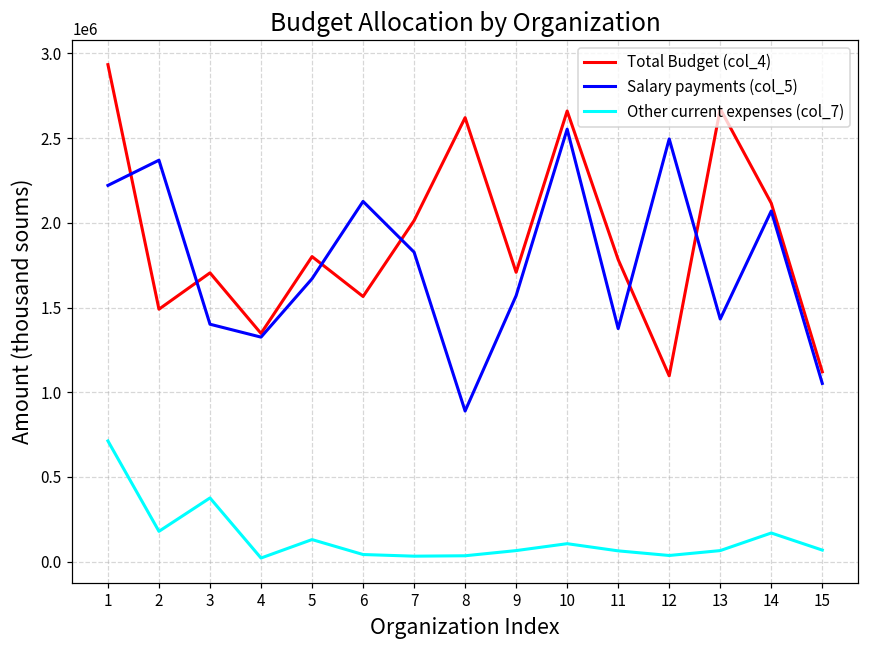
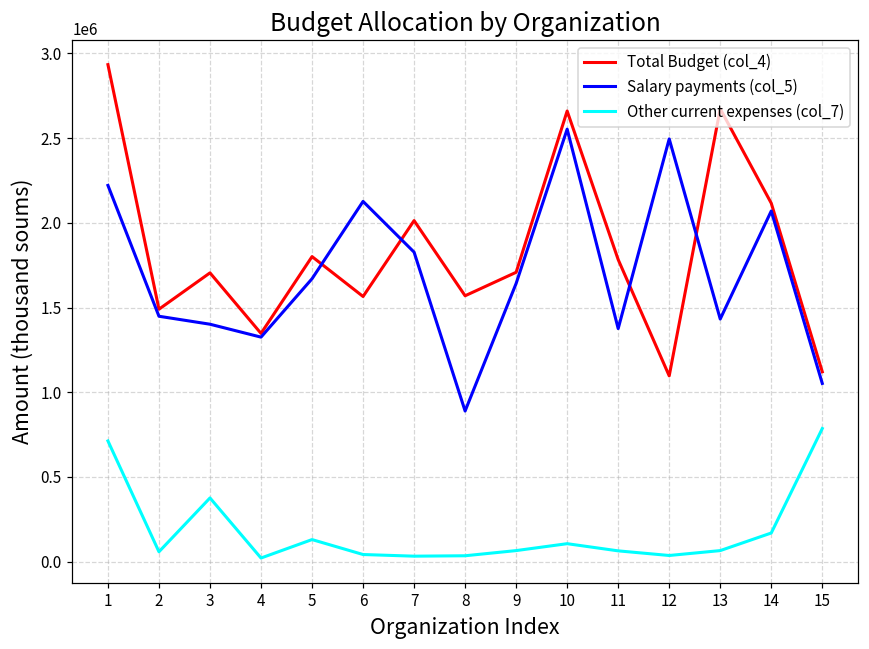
  {
    "Total Budget (col_4)": {
      "1": 2930000,
      "2": 1490000,
      "3": 1700000,
      "4": 1350000,
      "5": 1800000,
      "6": 1570000,
      "7": 2010000,
-     "8": 2620000,
+     "8": 1570000,
      "9": 1710000,
      "10": 2660000,
      "11": 1780000,
      "12": 1100000,
      "14": 2120000,
      "15": 1120000
    },
    "Salary payments (col_5)": {
      "1": 2220000,
-     "2": 2370000,
+     "2": 1450000,
      "3": 1400000,
      "4": 1330000,
      "5": 1670000,
      "6": 2130000,
      "7": 1830000,
      "8": 890000,
-     "9": 1570000,
+     "9": 1640000,
      "10": 2550000,
      "11": 1380000,
      "12": 2500000,
      "13": 1430000,
      "14": 2070000,
      "15": 1050000
    },
    "Other current expenses (col_7)": {
      "1": 710000,
-     "2": 180000,
+     "2": 60000,
      "3": 380000,
      "4": 20000,
      "5": 130000,
      "6": 40000,
      "7": 30000,
      "8": 40000,
      "9": 70000,
      "10": 110000,
      "11": 60000,
      "12": 40000,
      "13": 70000,
      "14": 170000,
-     "15": 70000
+     "15": 790000
    }
  }
